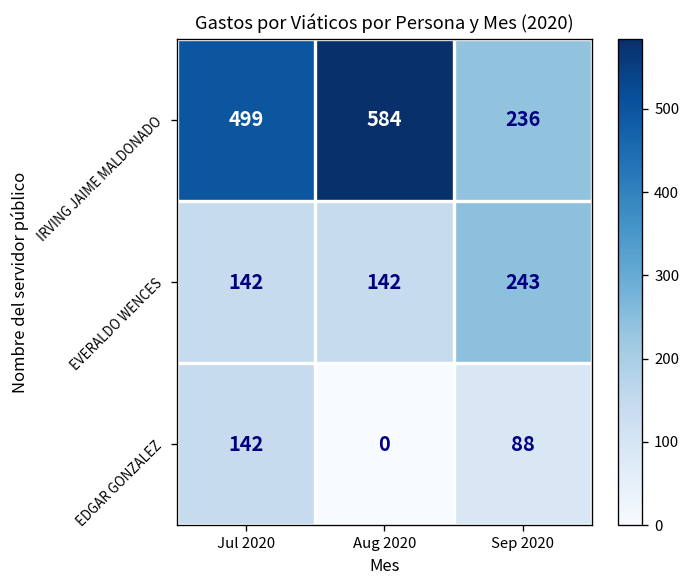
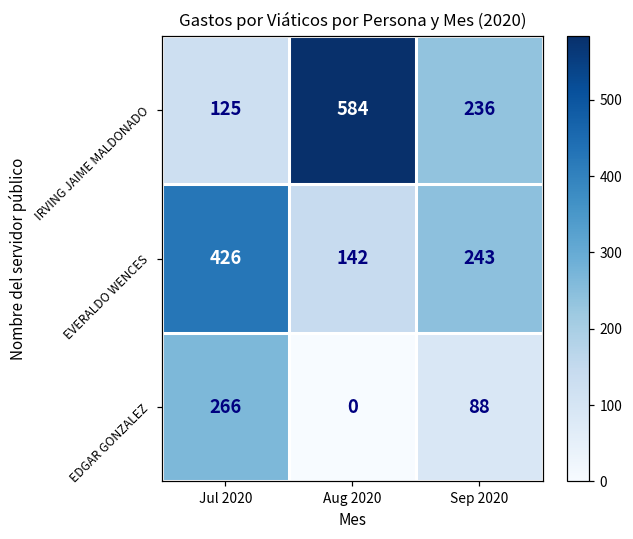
  {
    "IRVING JAIME MALDONADO": {
-     "Jul 2020": 499,
+     "Jul 2020": 125,
      "Aug 2020": 584,
      "Sep 2020": 236
    },
    "EVERALDO WENCES": {
-     "Jul 2020": 142,
+     "Jul 2020": 426,
      "Aug 2020": 142,
      "Sep 2020": 243
    },
    "EDGAR GONZALEZ": {
-     "Jul 2020": 142,
+     "Jul 2020": 266,
      "Aug 2020": 0,
      "Sep 2020": 88
    }
  }
